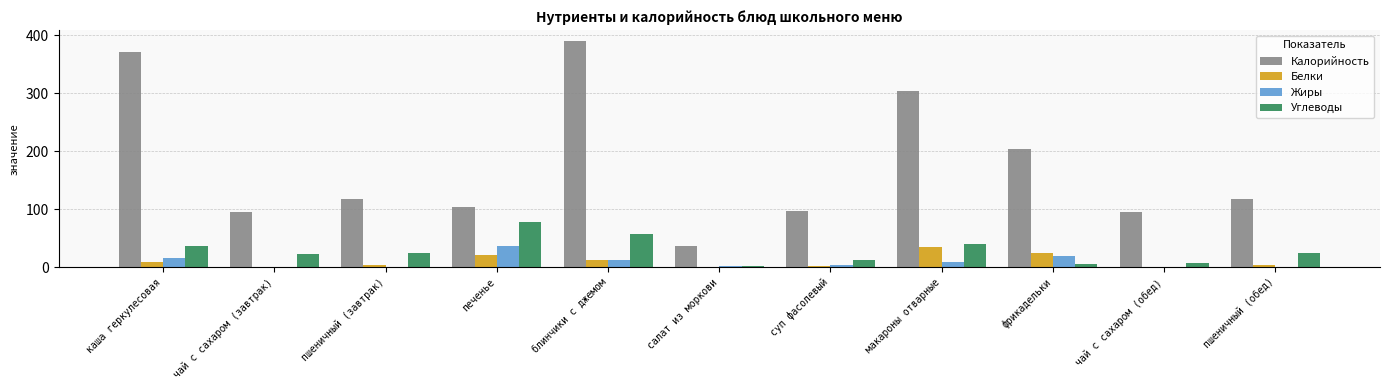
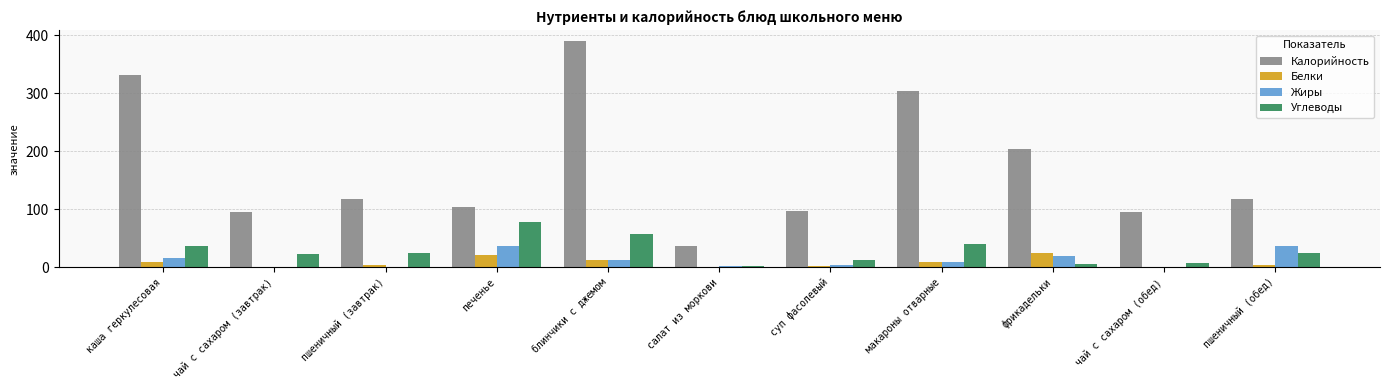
  {
    "Калорийность": {
-     "каша геркулесовая": 370,
+     "каша геркулесовая": 330,
      "чай с сахаром (завтрак)": 100,
      "пшеничный (завтрак)": 120,
      "печенье": 100,
      "блинчики с джемом": 390,
      "салат из моркови": 40,
      "суп фасолевый": 100,
      "макароны отварные": 300,
      "фрикадельки": 200,
      "чай с сахаром (обед)": 100,
      "пшеничный (обед)": 120
    },
    "Белки": {
      "каша геркулесовая": 10,
      "печенье": 20,
      "блинчики с джемом": 10,
-     "макароны отварные": 30,
+     "макароны отварные": 10,
      "фрикадельки": 20
    },
    "Жиры": {
      "каша геркулесовая": 20,
      "печенье": 40,
      "блинчики с джемом": 10,
      "суп фасолевый": 0,
      "макароны отварные": 10,
      "фрикадельки": 20,
-     "пшеничный (обед)": 0
+     "пшеничный (обед)": 40
    },
    "Углеводы": {
      "каша геркулесовая": 40,
      "чай с сахаром (завтрак)": 20,
      "пшеничный (завтрак)": 30,
      "печенье": 80,
      "блинчики с джемом": 60,
      "суп фасолевый": 10,
      "макароны отварные": 40,
      "фрикадельки": 10,
      "чай с сахаром (обед)": 10,
      "пшеничный (обед)": 20
    }
  }
